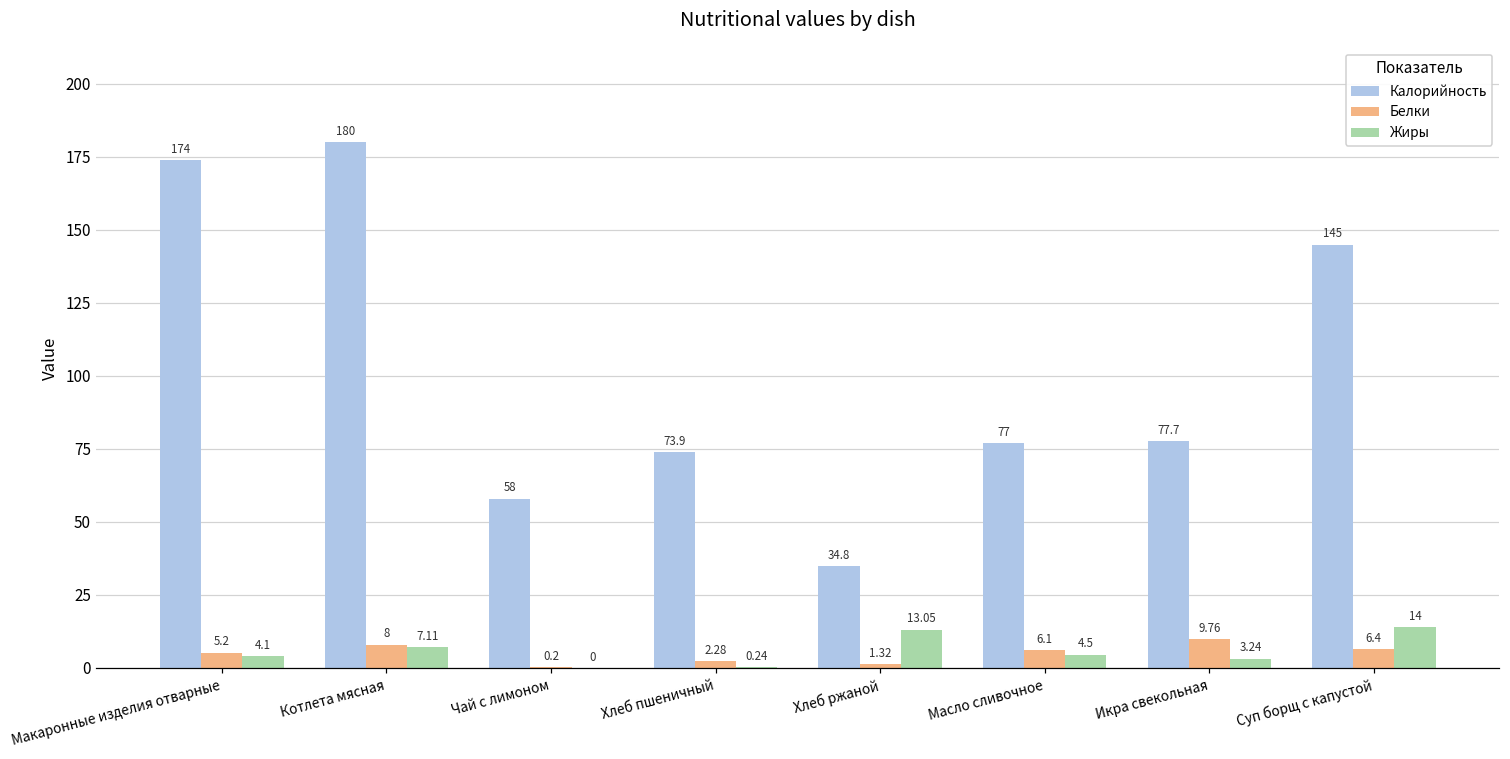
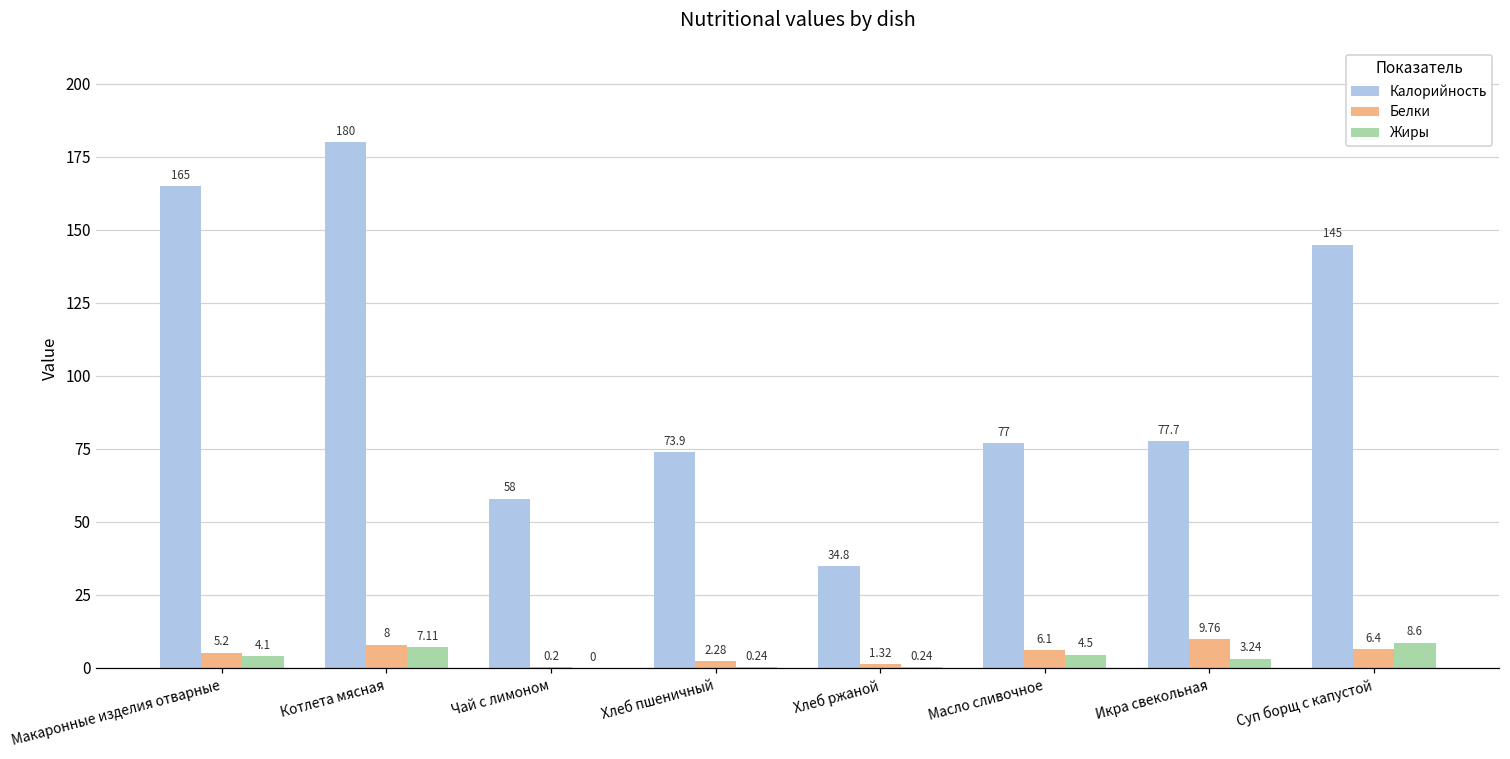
  {
    "Калорийность": {
-     "Макаронные изделия отварные": 174,
+     "Макаронные изделия отварные": 165,
      "Котлета мясная": 180,
      "Чай с лимоном": 58,
      "Хлеб пшеничный": 73.9,
      "Хлеб ржаной": 34.8,
      "Масло сливочное": 77,
      "Икра свекольная": 77.7,
      "Суп борщ с капустой": 145
    },
    "Белки": {
      "Макаронные изделия отварные": 5.2,
      "Котлета мясная": 8,
      "Чай с лимоном": 0.2,
      "Хлеб пшеничный": 2.28,
      "Хлеб ржаной": 1.32,
      "Масло сливочное": 6.1,
      "Икра свекольная": 9.76,
      "Суп борщ с капустой": 6.4
    },
    "Жиры": {
      "Макаронные изделия отварные": 4.1,
      "Котлета мясная": 7.11,
      "Чай с лимоном": 0,
      "Хлеб пшеничный": 0.24,
-     "Хлеб ржаной": 13.05,
+     "Хлеб ржаной": 0.24,
      "Масло сливочное": 4.5,
      "Икра свекольная": 3.24,
-     "Суп борщ с капустой": 14
+     "Суп борщ с капустой": 8.6
    }
  }
